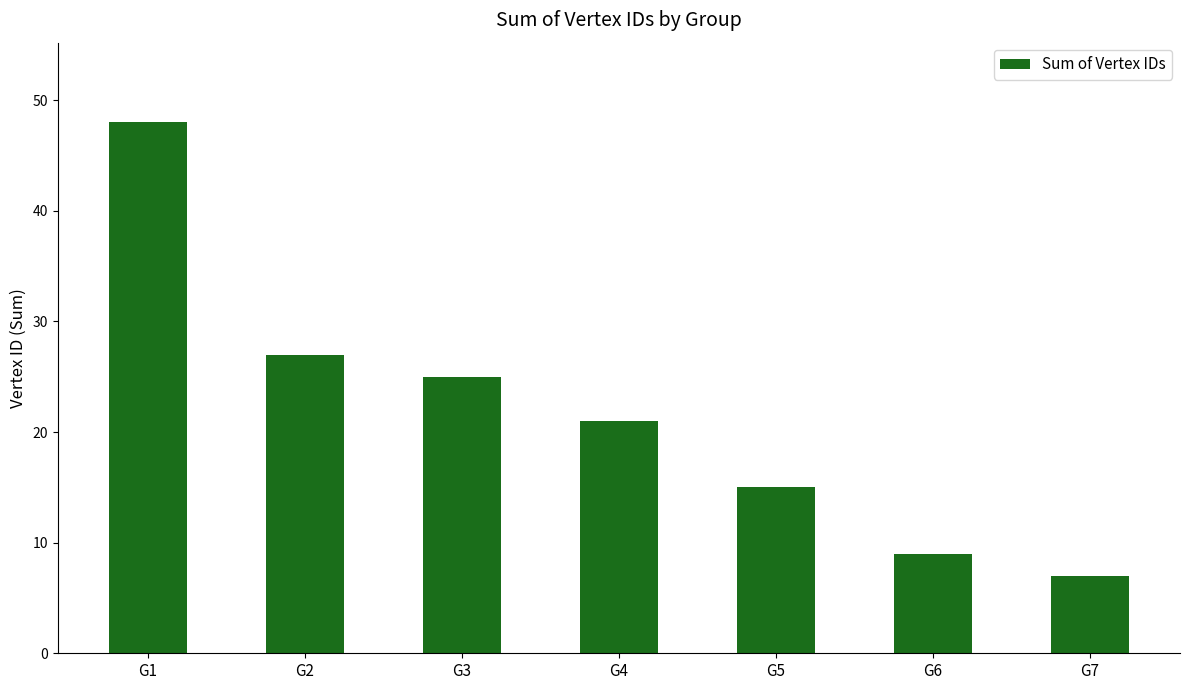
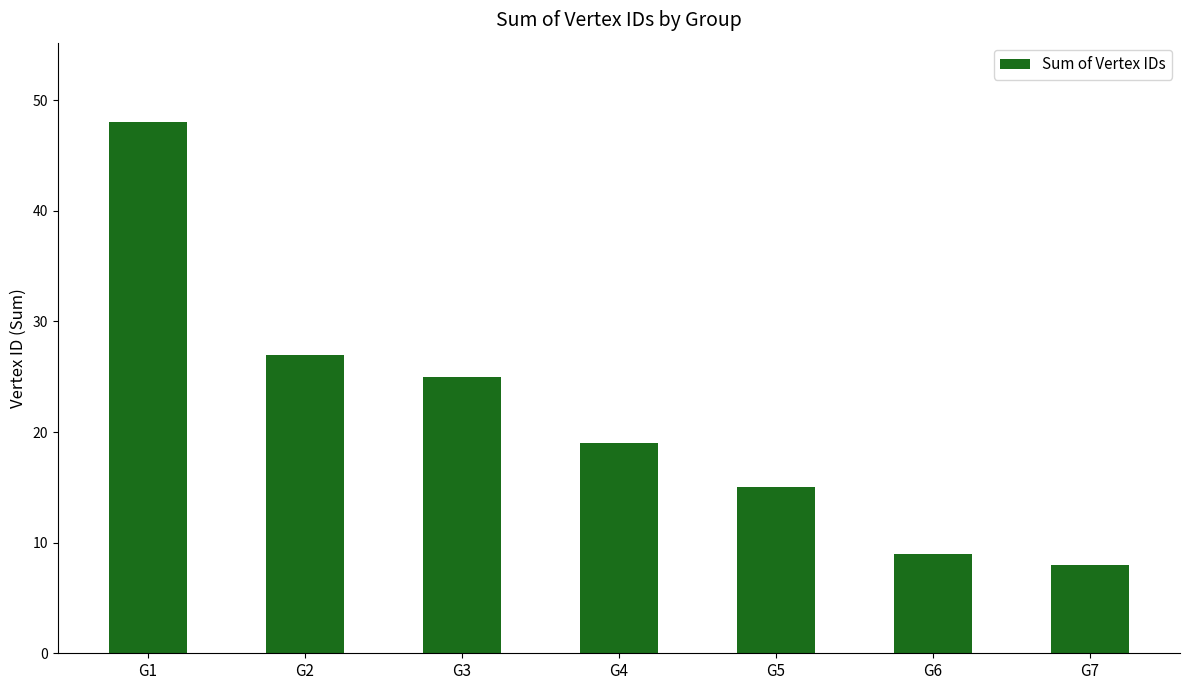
  {
    "G1": 48,
    "G2": 27,
    "G3": 25,
-   "G4": 21,
+   "G4": 19,
    "G5": 15,
    "G6": 9,
-   "G7": 7
+   "G7": 8
  }
